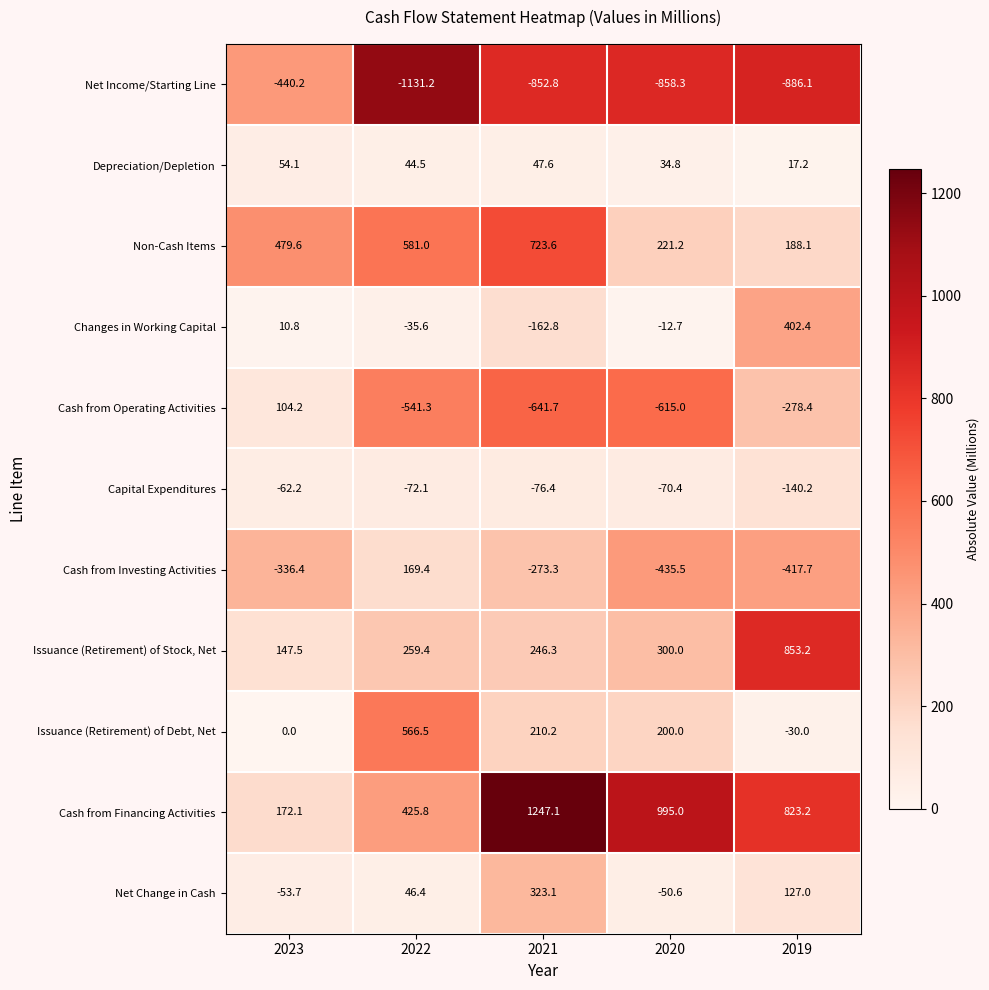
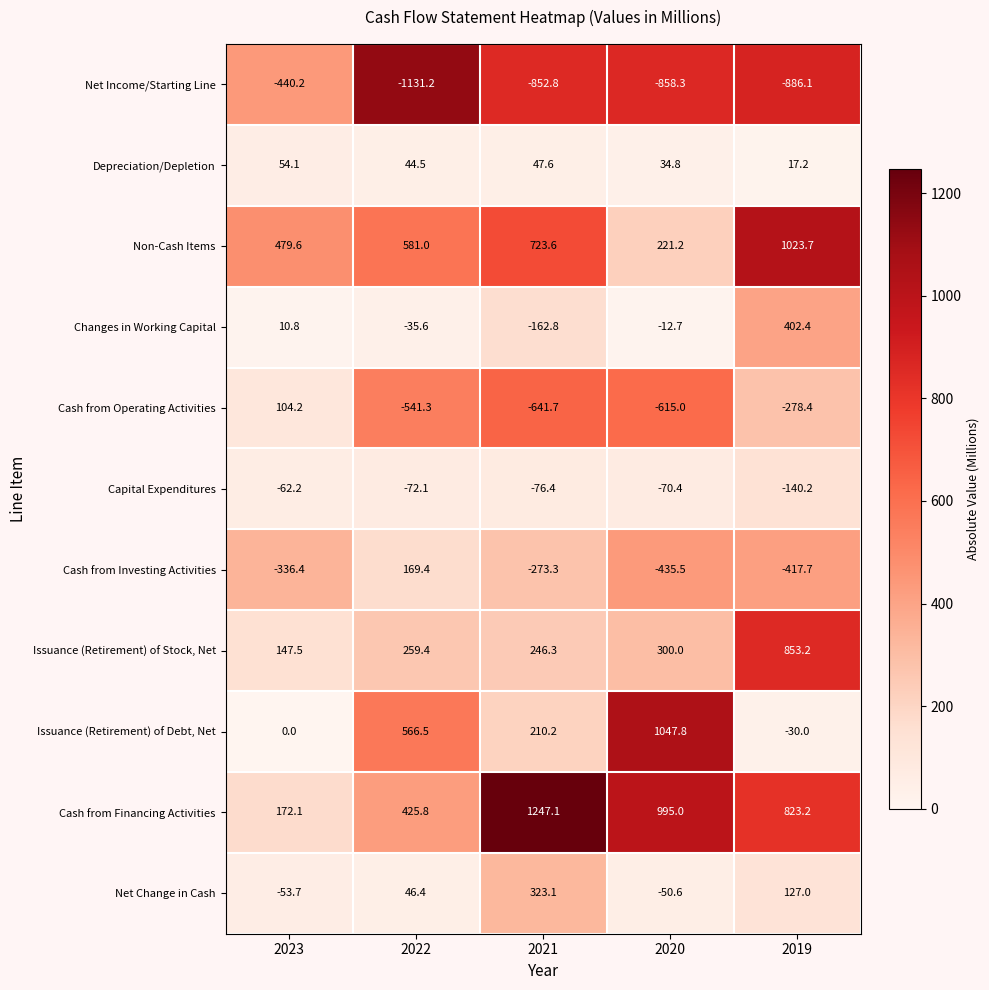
  {
    "Net Income/Starting Line": {
      "2023": -440.2,
      "2022": -1131.2,
      "2021": -852.8,
      "2020": -858.3,
      "2019": -886.1
    },
    "Depreciation/Depletion": {
      "2023": 54.1,
      "2022": 44.5,
      "2021": 47.6,
      "2020": 34.8,
      "2019": 17.2
    },
    "Non-Cash Items": {
      "2023": 479.6,
      "2022": 581.0,
      "2021": 723.6,
      "2020": 221.2,
-     "2019": 188.1
+     "2019": 1023.7
    },
    "Changes in Working Capital": {
      "2023": 10.8,
      "2022": -35.6,
      "2021": -162.8,
      "2020": -12.7,
      "2019": 402.4
    },
    "Cash from Operating Activities": {
      "2023": 104.2,
      "2022": -541.3,
      "2021": -641.7,
      "2020": -615.0,
      "2019": -278.4
    },
    "Capital Expenditures": {
      "2023": -62.2,
      "2022": -72.1,
      "2021": -76.4,
      "2020": -70.4,
      "2019": -140.2
    },
    "Cash from Investing Activities": {
      "2023": -336.4,
      "2022": 169.4,
      "2021": -273.3,
      "2020": -435.5,
      "2019": -417.7
    },
    "Issuance (Retirement) of Stock, Net": {
      "2023": 147.5,
      "2022": 259.4,
      "2021": 246.3,
      "2020": 300.0,
      "2019": 853.2
    },
    "Issuance (Retirement) of Debt, Net": {
      "2023": 0.0,
      "2022": 566.5,
      "2021": 210.2,
-     "2020": 200.0,
+     "2020": 1047.8,
      "2019": -30.0
    },
    "Cash from Financing Activities": {
      "2023": 172.1,
      "2022": 425.8,
      "2021": 1247.1,
      "2020": 995.0,
      "2019": 823.2
    },
    "Net Change in Cash": {
      "2023": -53.7,
      "2022": 46.4,
      "2021": 323.1,
      "2020": -50.6,
      "2019": 127.0
    }
  }
